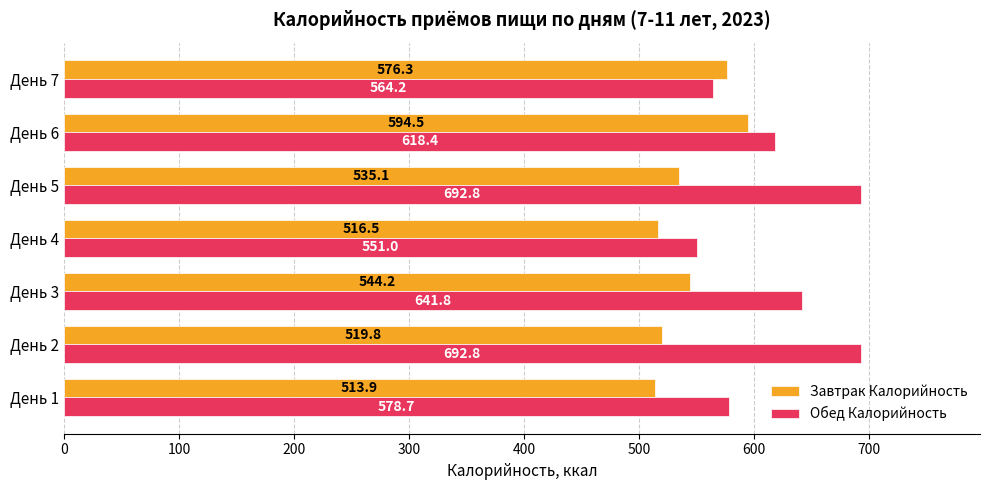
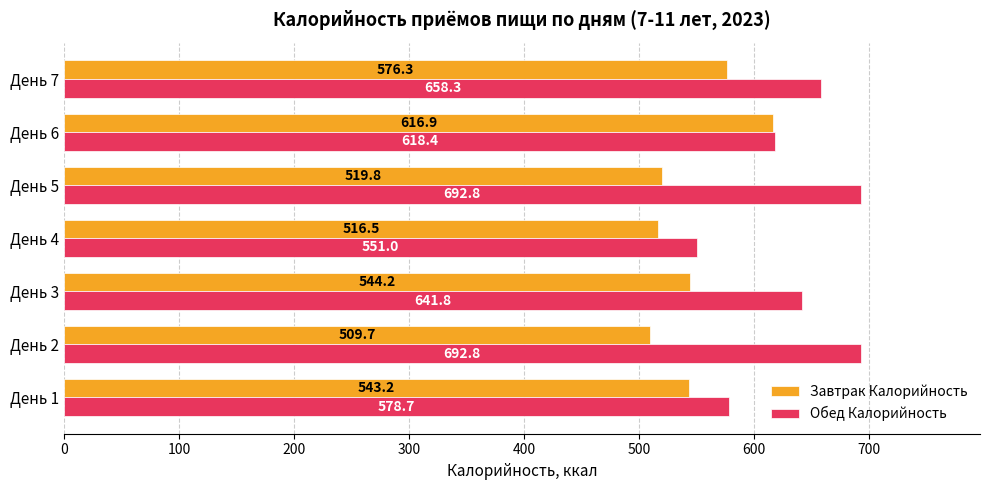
  {
    "Завтрак Калорийность": {
      "День 7": 576.3,
-     "День 6": 594.5,
-     "День 5": 535.1,
+     "День 6": 616.9,
+     "День 5": 519.8,
      "День 4": 516.5,
      "День 3": 544.2,
-     "День 2": 519.8,
-     "День 1": 513.9
+     "День 2": 509.7,
+     "День 1": 543.2
    },
    "Обед Калорийность": {
-     "День 7": 564.2,
+     "День 7": 658.3,
      "День 6": 618.4,
      "День 5": 692.8,
      "День 4": 551.0,
      "День 3": 641.8,
      "День 2": 692.8,
      "День 1": 578.7
    }
  }
